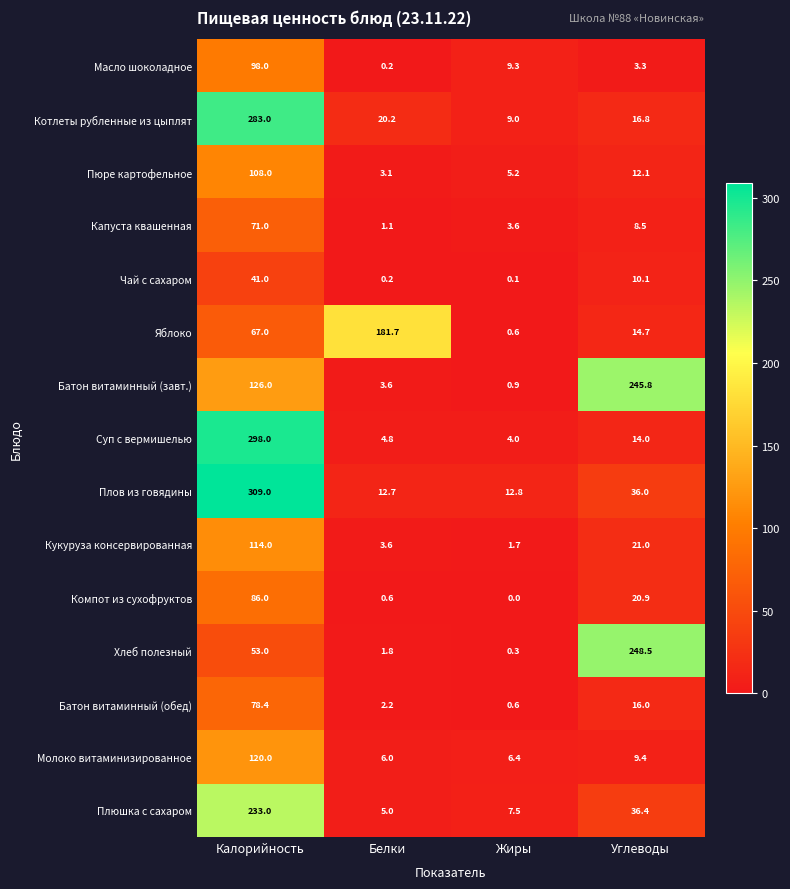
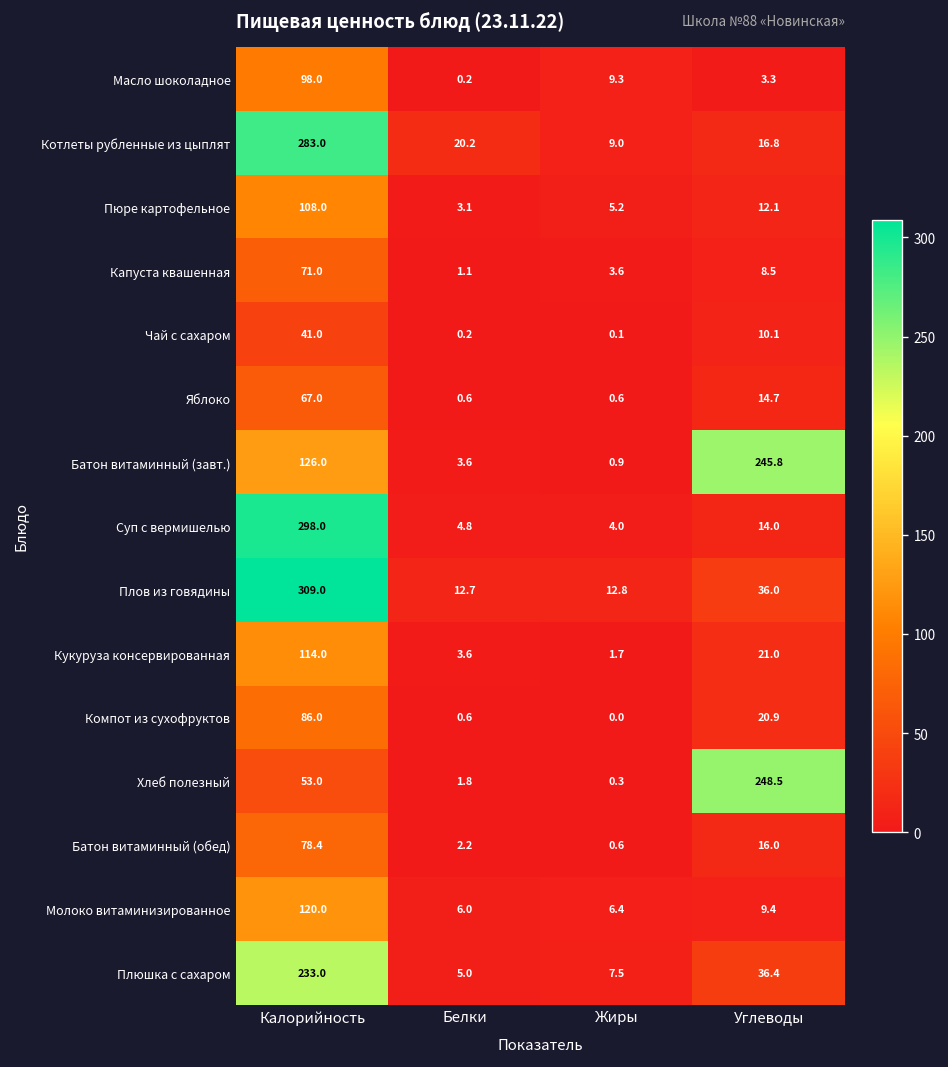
  {
    "Масло шоколадное": {
      "Калорийность": 98.0,
      "Белки": 0.2,
      "Жиры": 9.3,
      "Углеводы": 3.3
    },
    "Котлеты рубленные из цыплят": {
      "Калорийность": 283.0,
      "Белки": 20.2,
      "Жиры": 9.0,
      "Углеводы": 16.8
    },
    "Пюре картофельное": {
      "Калорийность": 108.0,
      "Белки": 3.1,
      "Жиры": 5.2,
      "Углеводы": 12.1
    },
    "Капуста квашенная": {
      "Калорийность": 71.0,
      "Белки": 1.1,
      "Жиры": 3.6,
      "Углеводы": 8.5
    },
    "Чай с сахаром": {
      "Калорийность": 41.0,
      "Белки": 0.2,
      "Жиры": 0.1,
      "Углеводы": 10.1
    },
    "Яблоко": {
      "Калорийность": 67.0,
-     "Белки": 181.7,
+     "Белки": 0.6,
      "Жиры": 0.6,
      "Углеводы": 14.7
    },
    "Батон витаминный (завт.)": {
      "Калорийность": 126.0,
      "Белки": 3.6,
      "Жиры": 0.9,
      "Углеводы": 245.8
    },
    "Суп с вермишелью": {
      "Калорийность": 298.0,
      "Белки": 4.8,
      "Жиры": 4.0,
      "Углеводы": 14.0
    },
    "Плов из говядины": {
      "Калорийность": 309.0,
      "Белки": 12.7,
      "Жиры": 12.8,
      "Углеводы": 36.0
    },
    "Кукуруза консервированная": {
      "Калорийность": 114.0,
      "Белки": 3.6,
      "Жиры": 1.7,
      "Углеводы": 21.0
    },
    "Компот из сухофруктов": {
      "Калорийность": 86.0,
      "Белки": 0.6,
      "Жиры": 0.0,
      "Углеводы": 20.9
    },
    "Хлеб полезный": {
      "Калорийность": 53.0,
      "Белки": 1.8,
      "Жиры": 0.3,
      "Углеводы": 248.5
    },
    "Батон витаминный (обед)": {
      "Калорийность": 78.4,
      "Белки": 2.2,
      "Жиры": 0.6,
      "Углеводы": 16.0
    },
    "Молоко витаминизированное": {
      "Калорийность": 120.0,
      "Белки": 6.0,
      "Жиры": 6.4,
      "Углеводы": 9.4
    },
    "Плюшка с сахаром": {
      "Калорийность": 233.0,
      "Белки": 5.0,
      "Жиры": 7.5,
      "Углеводы": 36.4
    }
  }
